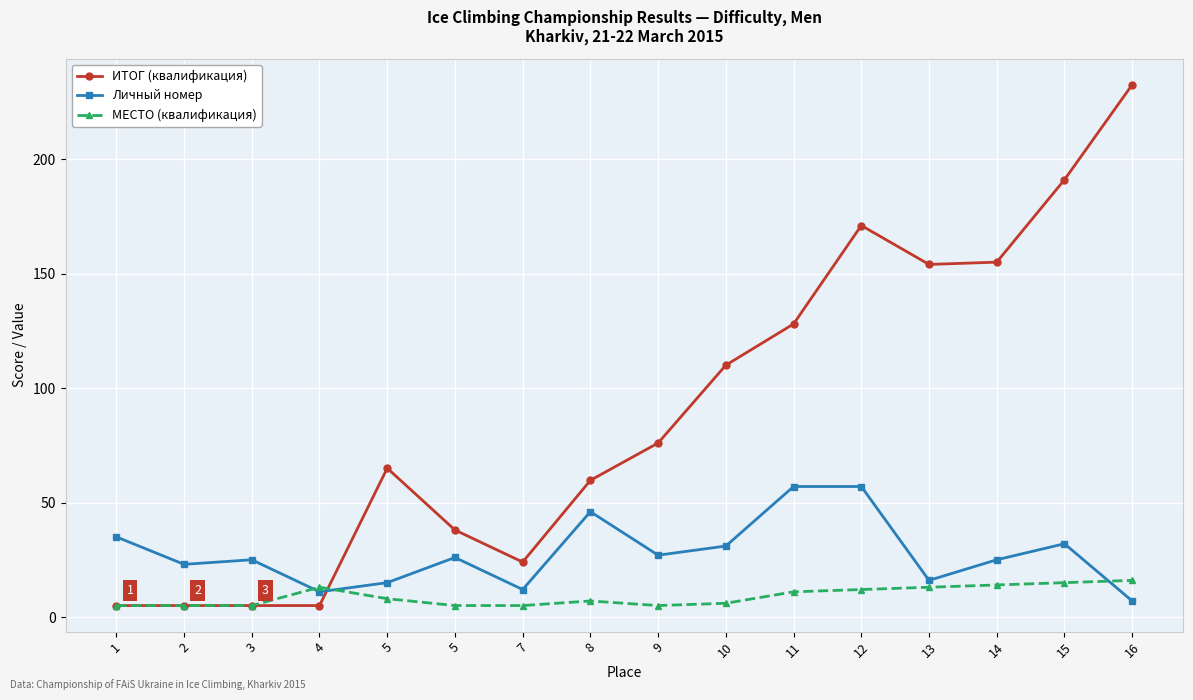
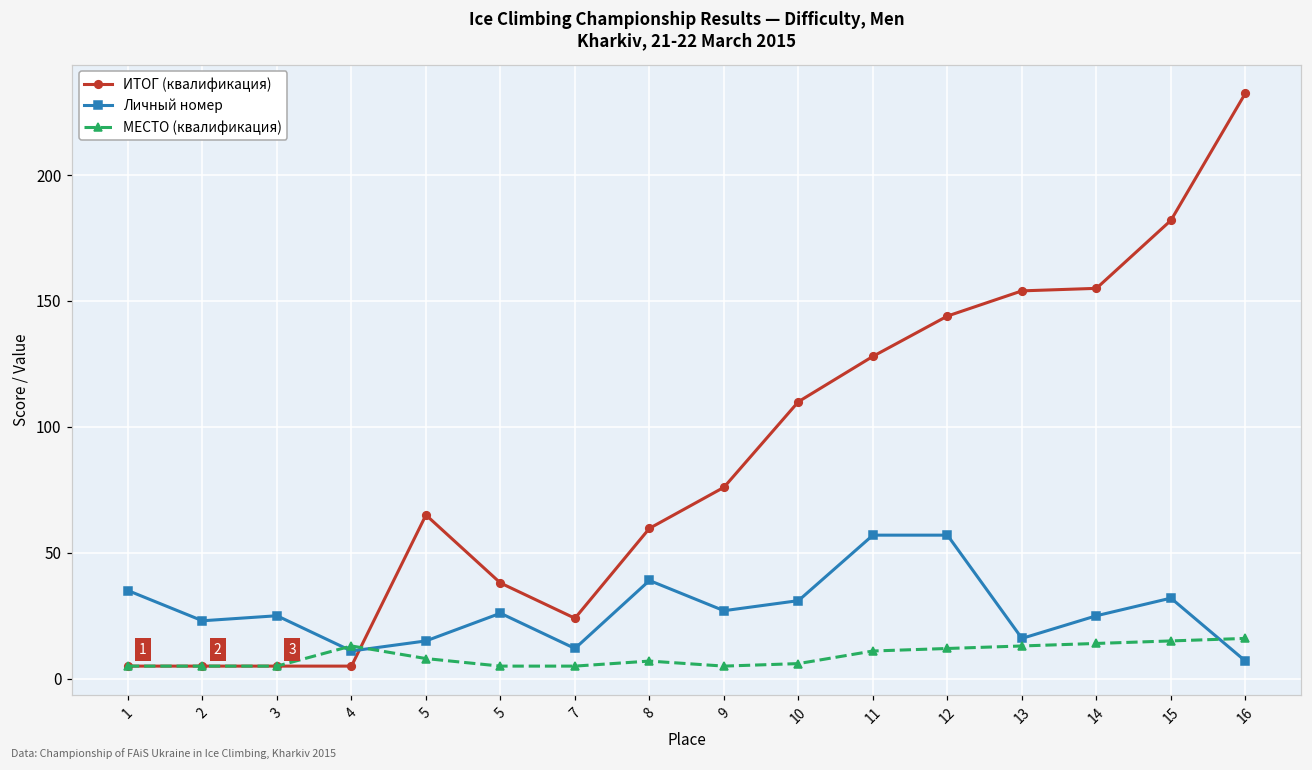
  {
    "ИТОГ (квалификация)": {
      "4": 5,
      "7": 24,
      "8": 60,
      "9": 76,
      "10": 110,
      "11": 128,
-     "12": 171,
+     "12": 144,
      "13": 154,
      "14": 155,
-     "15": 191,
+     "15": 182,
      "16": 233
    },
    "Личный номер": {
      "1": 35,
      "2": 23,
      "3": 25,
      "4": 11,
      "7": 12,
-     "8": 46,
+     "8": 39,
      "9": 27,
      "10": 31,
      "11": 57,
      "12": 57,
      "13": 16,
      "14": 25,
      "15": 32,
      "16": 7
    },
    "МЕСТО (квалификация)": {
      "4": 13,
      "7": 5,
      "8": 7,
      "9": 5,
      "10": 6,
      "11": 11,
      "12": 12,
      "13": 13,
      "14": 14,
      "15": 15,
      "16": 16
    }
  }
